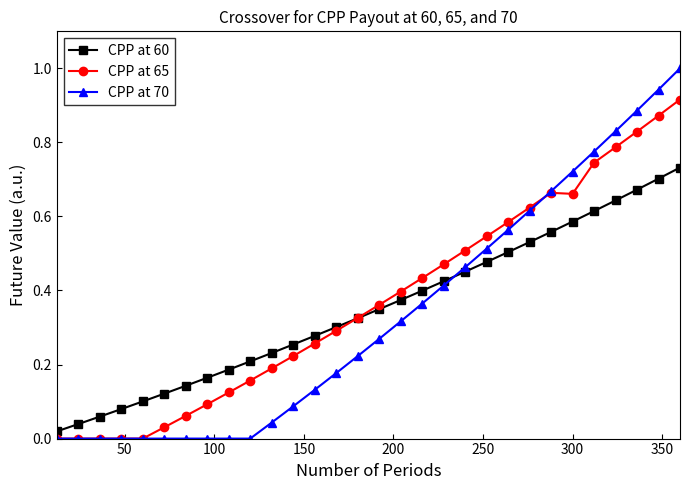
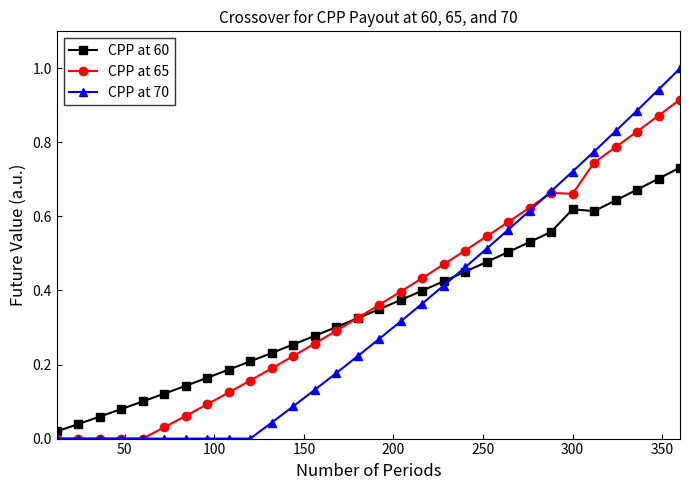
  {
    "CPP at 60": {
-     "300": 0.59
+     "300": 0.62
    },
    "CPP at 65": {
      "300": 0.66
    },
    "CPP at 70": {
      "300": 0.72
    }
  }
